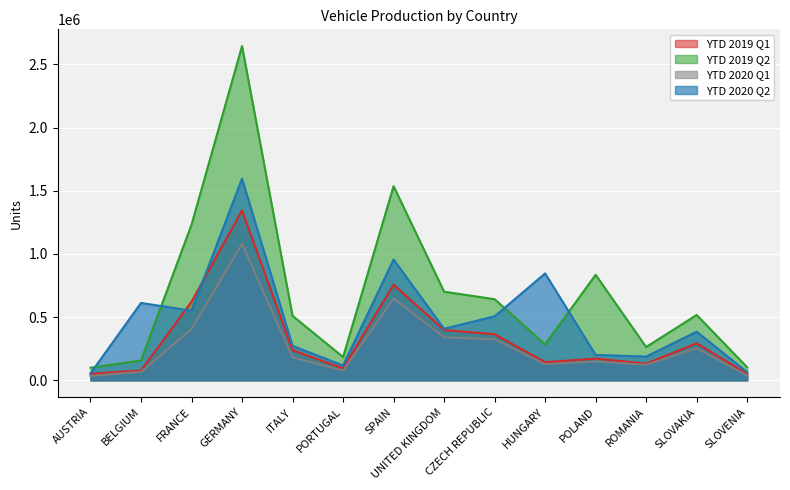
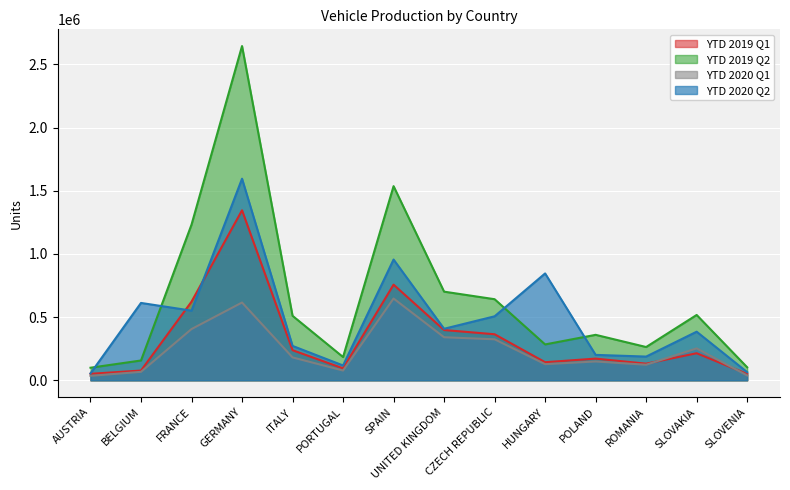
  {
    "YTD 2019 Q1": {
      "FRANCE": 620000,
      "GERMANY": 1350000,
      "ITALY": 240000,
      "SPAIN": 760000,
      "CZECH REPUBLIC": 360000,
      "POLAND": 170000,
-     "SLOVAKIA": 290000
+     "SLOVAKIA": 210000
    },
    "YTD 2019 Q2": {
      "AUSTRIA": 100000,
      "BELGIUM": 160000,
      "FRANCE": 1230000,
      "GERMANY": 2650000,
      "ITALY": 510000,
      "PORTUGAL": 180000,
      "SPAIN": 1540000,
      "UNITED KINGDOM": 700000,
      "CZECH REPUBLIC": 640000,
      "HUNGARY": 280000,
-     "POLAND": 840000,
+     "POLAND": 360000,
      "ROMANIA": 260000,
      "SLOVAKIA": 520000,
      "SLOVENIA": 100000
    },
    "YTD 2020 Q1": {
      "FRANCE": 410000,
-     "GERMANY": 1080000,
+     "GERMANY": 620000,
      "ITALY": 180000,
      "SPAIN": 650000,
      "UNITED KINGDOM": 340000,
      "CZECH REPUBLIC": 320000,
      "POLAND": 150000,
      "SLOVAKIA": 250000
    },
    "YTD 2020 Q2": {
      "BELGIUM": 610000,
      "FRANCE": 550000,
      "GERMANY": 1600000,
      "ITALY": 270000,
      "PORTUGAL": 120000,
      "SPAIN": 960000,
      "CZECH REPUBLIC": 510000,
      "HUNGARY": 850000,
      "POLAND": 200000,
      "ROMANIA": 190000,
      "SLOVAKIA": 380000
    }
  }
